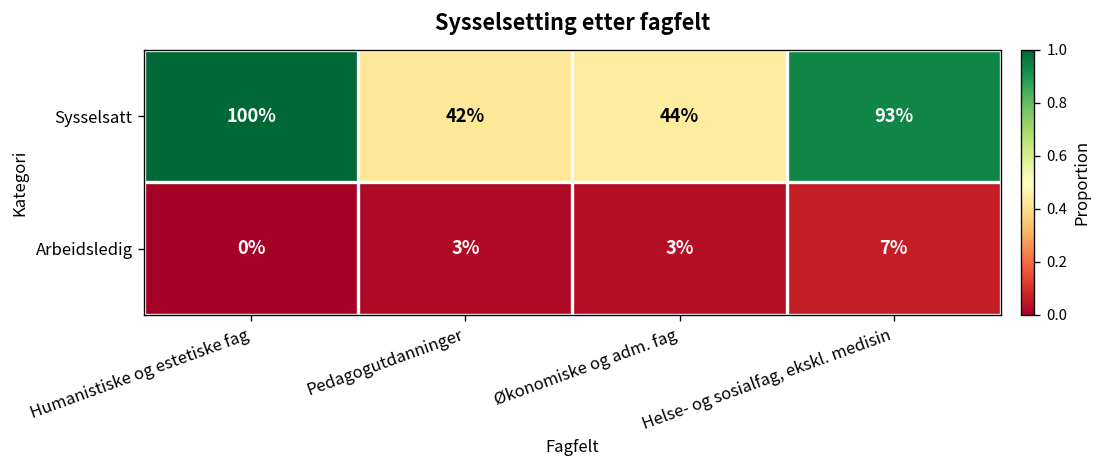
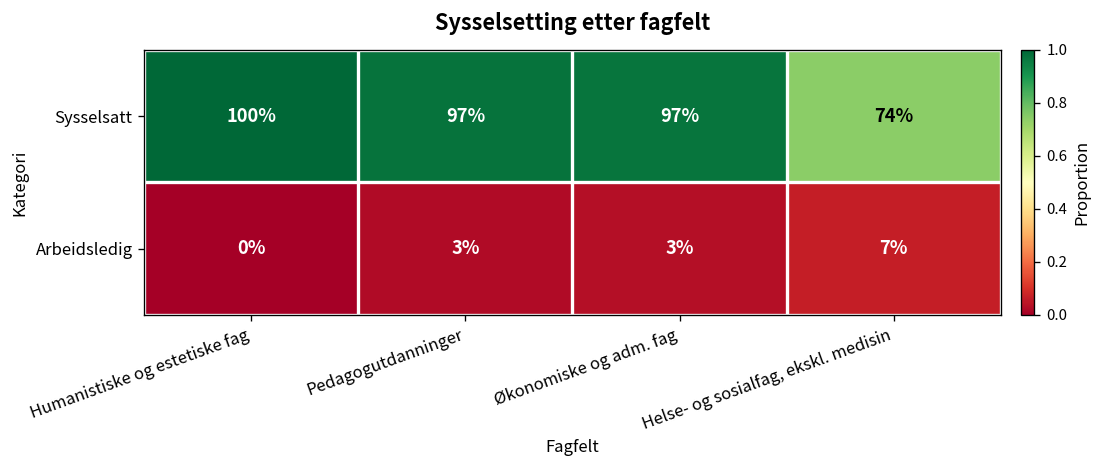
  {
    "Sysselsatt": {
      "Humanistiske og estetiske fag": "100%",
-     "Pedagogutdanninger": "42%",
-     "Økonomiske og adm. fag": "44%",
-     "Helse- og sosialfag, ekskl. medisin": "93%"
+     "Pedagogutdanninger": "97%",
+     "Økonomiske og adm. fag": "97%",
+     "Helse- og sosialfag, ekskl. medisin": "74%"
    },
    "Arbeidsledig": {
      "Humanistiske og estetiske fag": "0%",
      "Pedagogutdanninger": "3%",
      "Økonomiske og adm. fag": "3%",
      "Helse- og sosialfag, ekskl. medisin": "7%"
    }
  }
